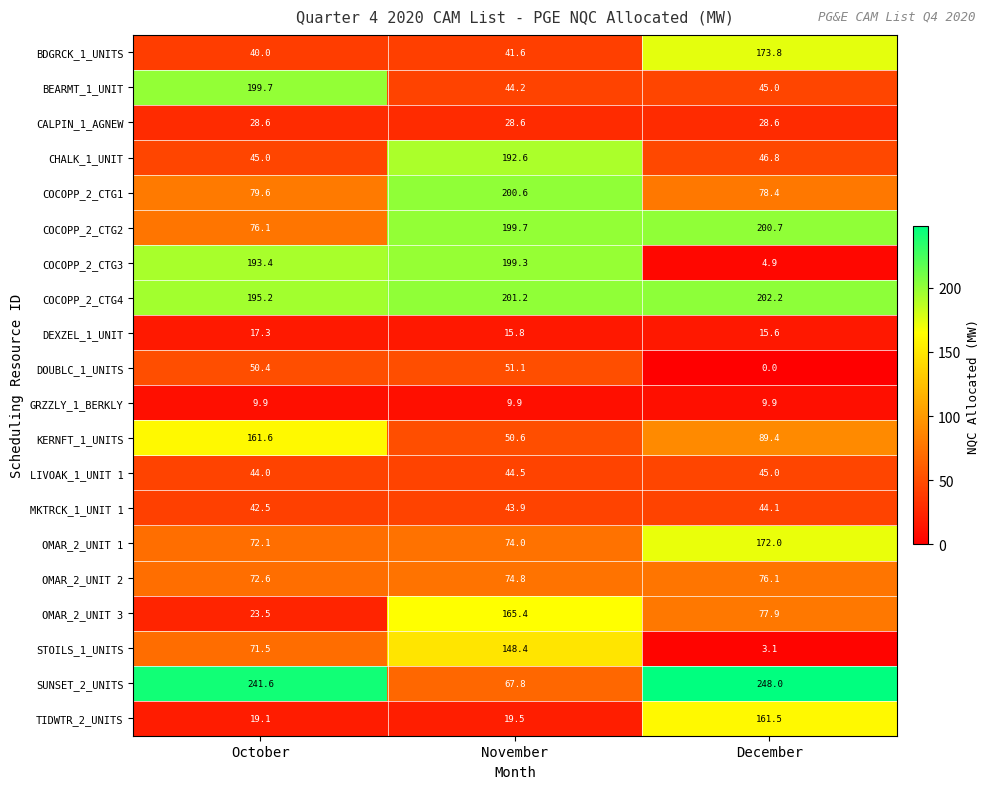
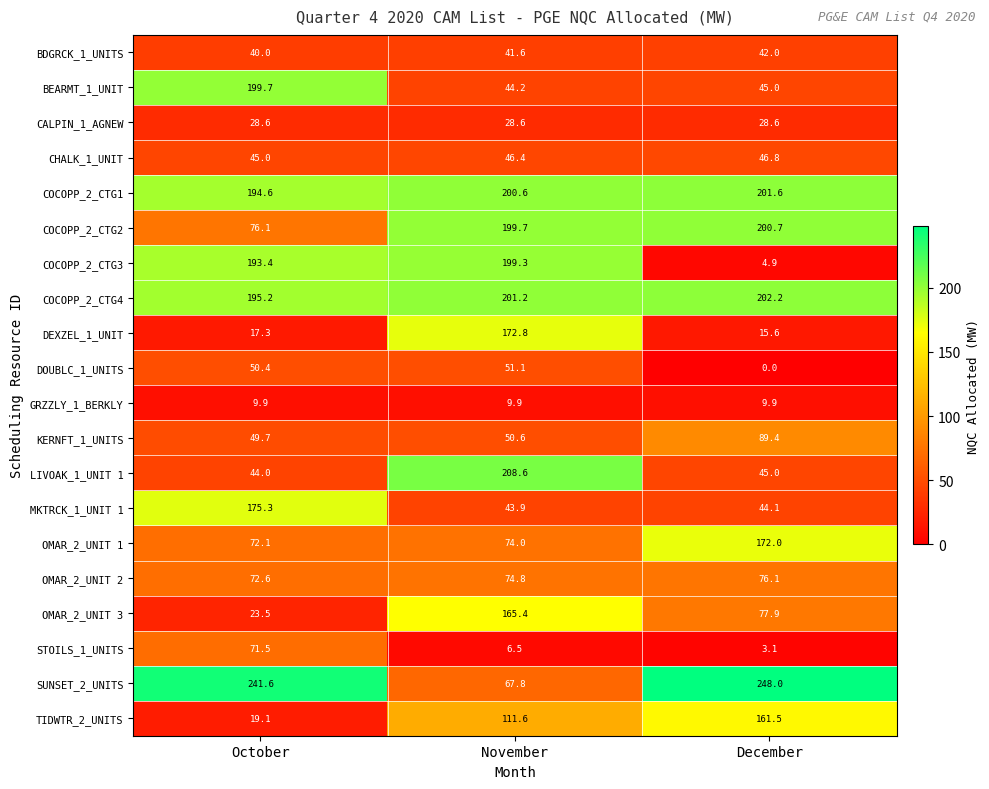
  {
    "BDGRCK_1_UNITS": {
      "October": 40.0,
      "November": 41.6,
-     "December": 173.8
+     "December": 42.0
    },
    "BEARMT_1_UNIT": {
      "October": 199.7,
      "November": 44.2,
      "December": 45.0
    },
    "CALPIN_1_AGNEW": {
      "October": 28.6,
      "November": 28.6,
      "December": 28.6
    },
    "CHALK_1_UNIT": {
      "October": 45.0,
-     "November": 192.6,
+     "November": 46.4,
      "December": 46.8
    },
    "COCOPP_2_CTG1": {
-     "October": 79.6,
+     "October": 194.6,
      "November": 200.6,
-     "December": 78.4
+     "December": 201.6
    },
    "COCOPP_2_CTG2": {
      "October": 76.1,
      "November": 199.7,
      "December": 200.7
    },
    "COCOPP_2_CTG3": {
      "October": 193.4,
      "November": 199.3,
      "December": 4.9
    },
    "COCOPP_2_CTG4": {
      "October": 195.2,
      "November": 201.2,
      "December": 202.2
    },
    "DEXZEL_1_UNIT": {
      "October": 17.3,
-     "November": 15.8,
+     "November": 172.8,
      "December": 15.6
    },
    "DOUBLC_1_UNITS": {
      "October": 50.4,
      "November": 51.1,
      "December": 0.0
    },
    "GRZZLY_1_BERKLY": {
      "October": 9.9,
      "November": 9.9,
      "December": 9.9
    },
    "KERNFT_1_UNITS": {
-     "October": 161.6,
+     "October": 49.7,
      "November": 50.6,
      "December": 89.4
    },
    "LIVOAK_1_UNIT 1": {
      "October": 44.0,
-     "November": 44.5,
+     "November": 208.6,
      "December": 45.0
    },
    "MKTRCK_1_UNIT 1": {
-     "October": 42.5,
+     "October": 175.3,
      "November": 43.9,
      "December": 44.1
    },
    "OMAR_2_UNIT 1": {
      "October": 72.1,
      "November": 74.0,
      "December": 172.0
    },
    "OMAR_2_UNIT 2": {
      "October": 72.6,
      "November": 74.8,
      "December": 76.1
    },
    "OMAR_2_UNIT 3": {
      "October": 23.5,
      "November": 165.4,
      "December": 77.9
    },
    "STOILS_1_UNITS": {
      "October": 71.5,
-     "November": 148.4,
+     "November": 6.5,
      "December": 3.1
    },
    "SUNSET_2_UNITS": {
      "October": 241.6,
      "November": 67.8,
      "December": 248.0
    },
    "TIDWTR_2_UNITS": {
      "October": 19.1,
-     "November": 19.5,
+     "November": 111.6,
      "December": 161.5
    }
  }
